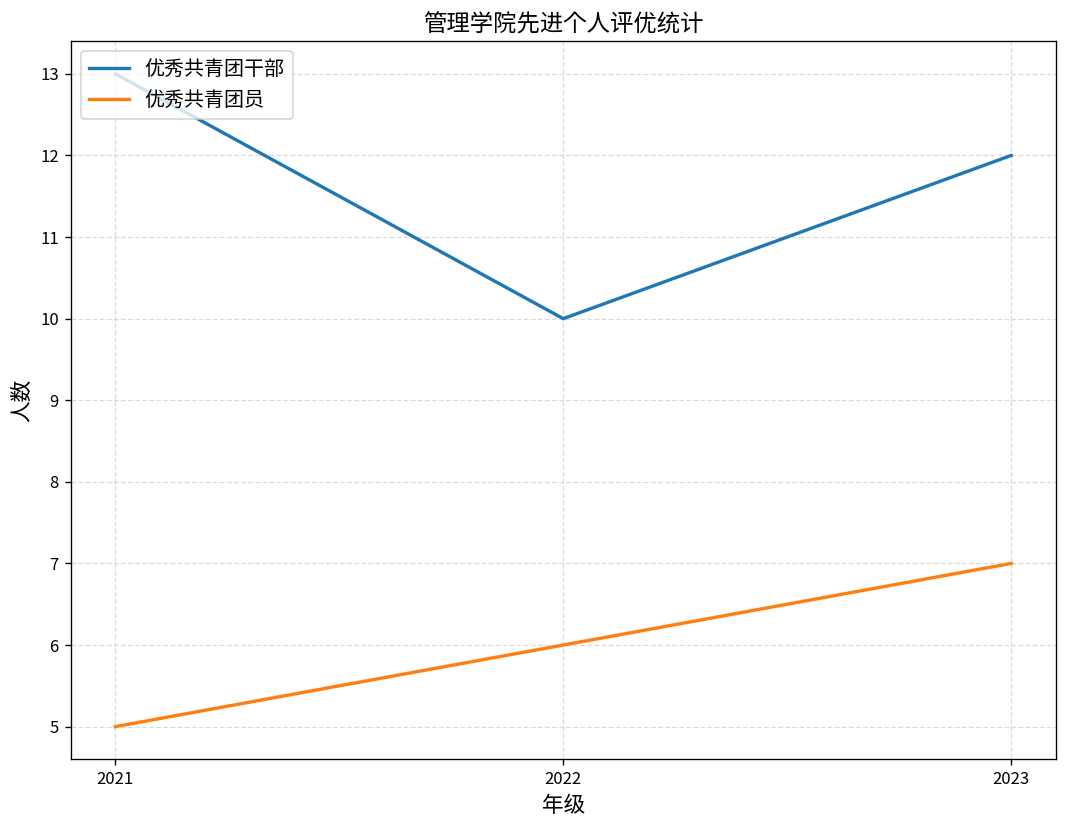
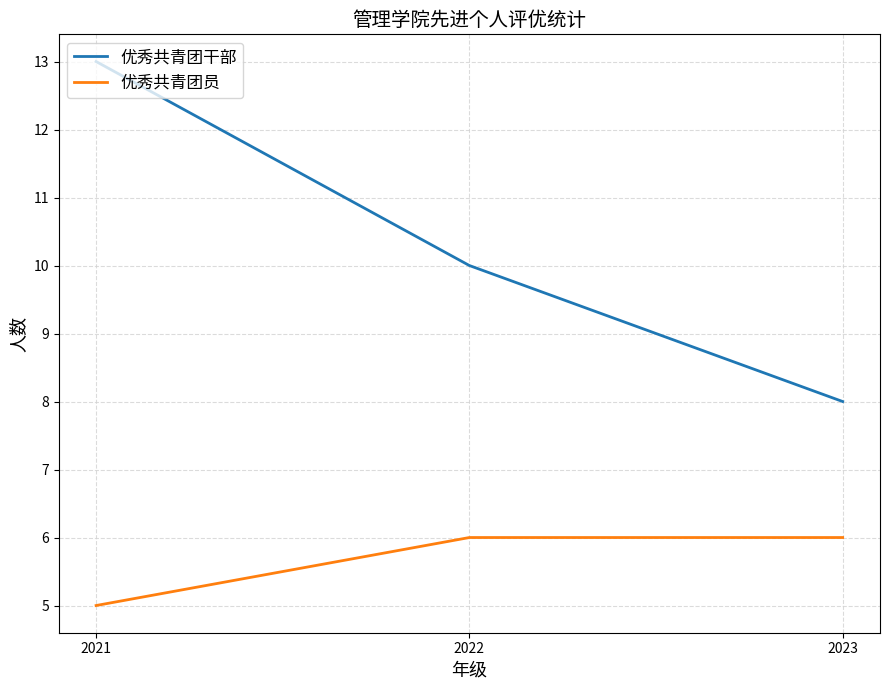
  {
    "优秀共青团干部": {
      "2022": 10,
-     "2023": 12
+     "2023": 8
    },
    "优秀共青团员": {
      "2021": 5,
      "2022": 6,
-     "2023": 7
+     "2023": 6
    }
  }
